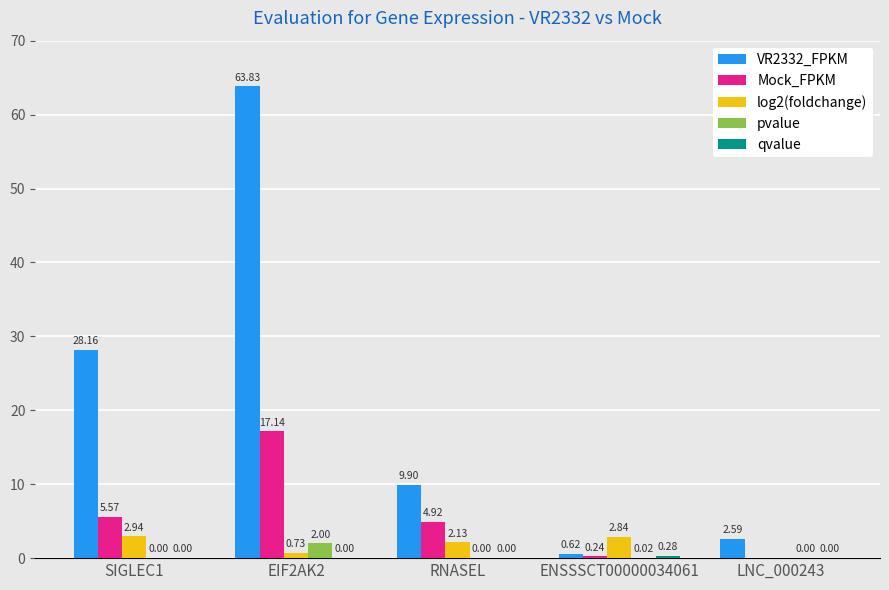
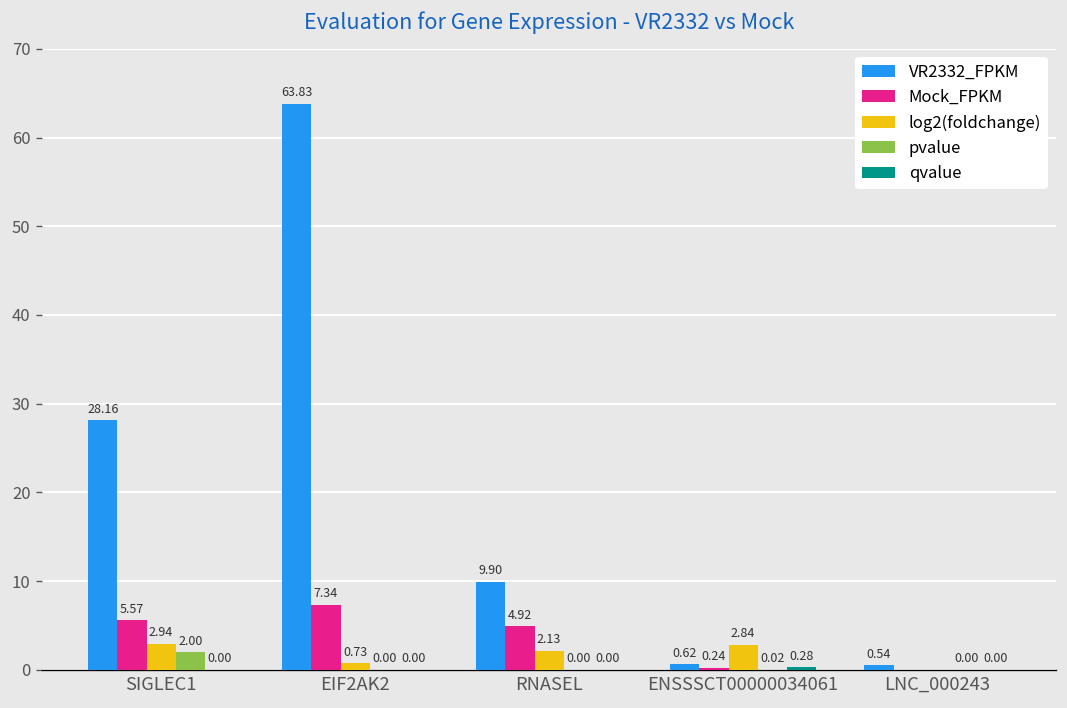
  {
    "VR2332_FPKM": {
      "SIGLEC1": 28.16,
      "EIF2AK2": 63.83,
      "RNASEL": 9.90,
      "ENSSSCT00000034061": 0.62,
-     "LNC_000243": 2.59
+     "LNC_000243": 0.54
    },
    "Mock_FPKM": {
      "SIGLEC1": 5.57,
-     "EIF2AK2": 17.14,
+     "EIF2AK2": 7.34,
      "RNASEL": 4.92,
      "ENSSSCT00000034061": 0.24
    },
    "log2(foldchange)": {
      "SIGLEC1": 2.94,
      "EIF2AK2": 0.73,
      "RNASEL": 2.13,
      "ENSSSCT00000034061": 2.84
    },
    "pvalue": {
-     "SIGLEC1": 0.00,
-     "EIF2AK2": 2.00,
+     "SIGLEC1": 2.00,
+     "EIF2AK2": 0.00,
      "RNASEL": 0.00,
      "ENSSSCT00000034061": 0.02,
      "LNC_000243": 0.00
    },
    "qvalue": {
      "SIGLEC1": 0.00,
      "EIF2AK2": 0.00,
      "RNASEL": 0.00,
      "ENSSSCT00000034061": 0.28,
      "LNC_000243": 0.00
    }
  }
